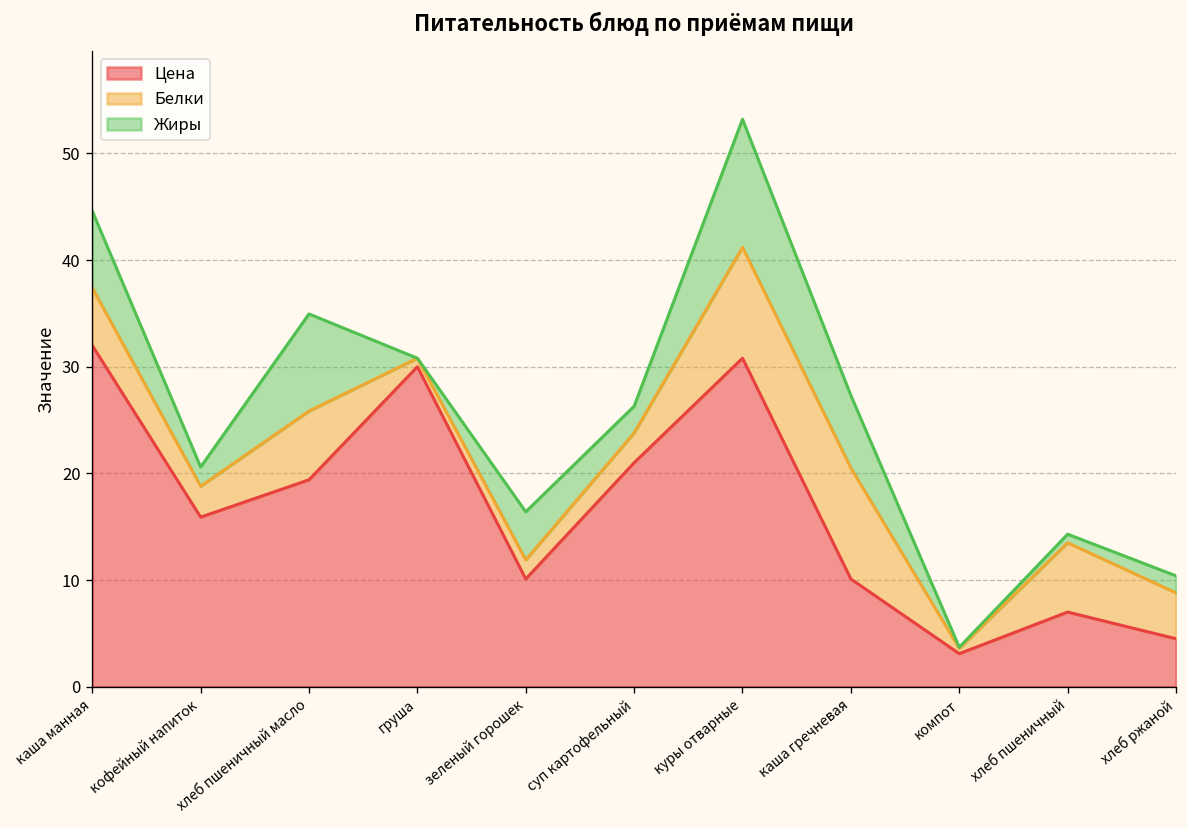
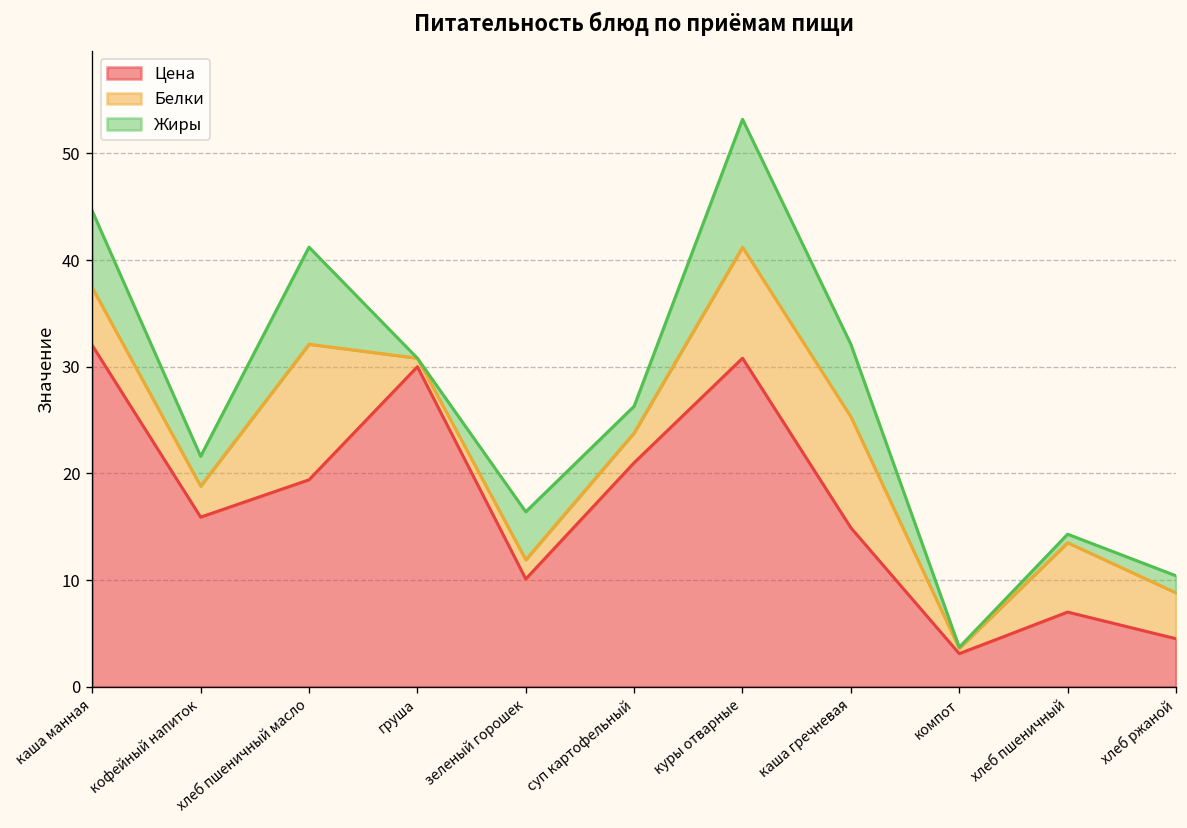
  {
    "Цена": {
      "каша манная": 32,
      "кофейный напиток": 16,
      "хлеб пшеничный масло": 19,
      "груша": 30,
      "зеленый горошек": 10,
      "суп картофельный": 21,
      "куры отварные": 31,
-     "каша гречневая": 10,
+     "каша гречневая": 15,
      "компот": 3,
      "хлеб пшеничный": 7,
      "хлеб ржаной": 5
    },
    "Белки": {
      "каша манная": 5,
      "кофейный напиток": 3,
-     "хлеб пшеничный масло": 6,
+     "хлеб пшеничный масло": 13,
      "зеленый горошек": 2,
      "суп картофельный": 3,
      "куры отварные": 10,
      "каша гречневая": 10,
      "хлеб пшеничный": 7,
      "хлеб ржаной": 4
    },
    "Жиры": {
      "каша манная": 7,
-     "кофейный напиток": 2,
+     "кофейный напиток": 3,
      "хлеб пшеничный масло": 9,
      "зеленый горошек": 4,
      "суп картофельный": 3,
      "куры отварные": 12,
      "каша гречневая": 7,
      "хлеб пшеничный": 1,
      "хлеб ржаной": 2
    }
  }
